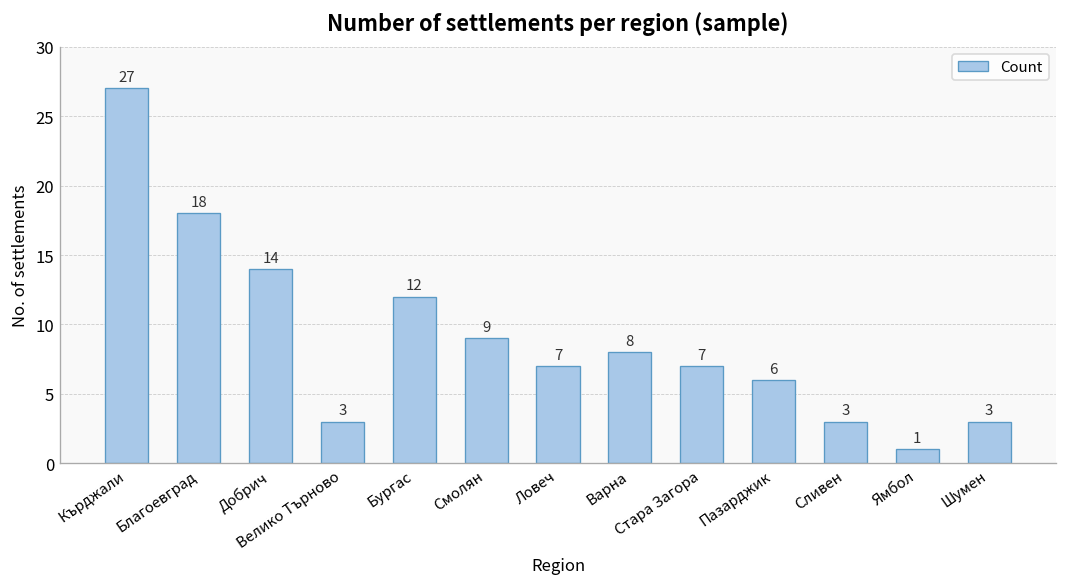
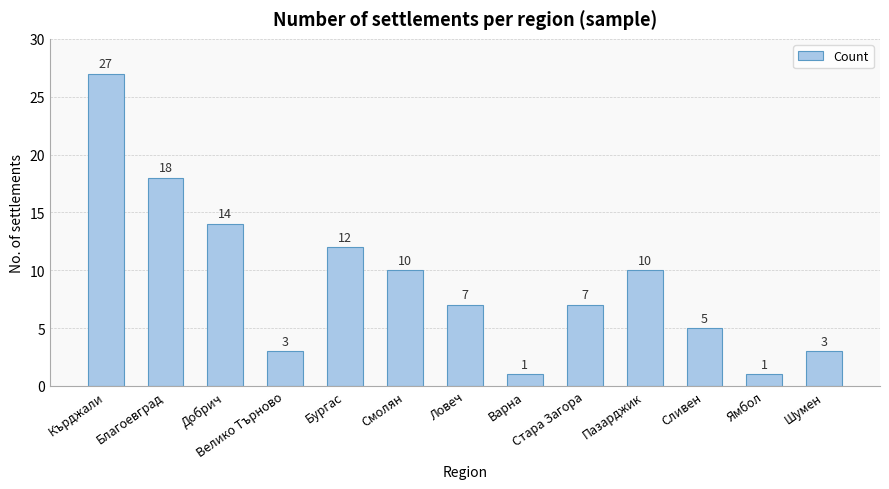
  {
    "Кърджали": 27,
    "Благоевград": 18,
    "Добрич": 14,
    "Велико Търново": 3,
    "Бургас": 12,
-   "Смолян": 9,
+   "Смолян": 10,
    "Ловеч": 7,
-   "Варна": 8,
+   "Варна": 1,
    "Стара Загора": 7,
-   "Пазарджик": 6,
-   "Сливен": 3,
+   "Пазарджик": 10,
+   "Сливен": 5,
    "Ямбол": 1,
    "Шумен": 3
  }
